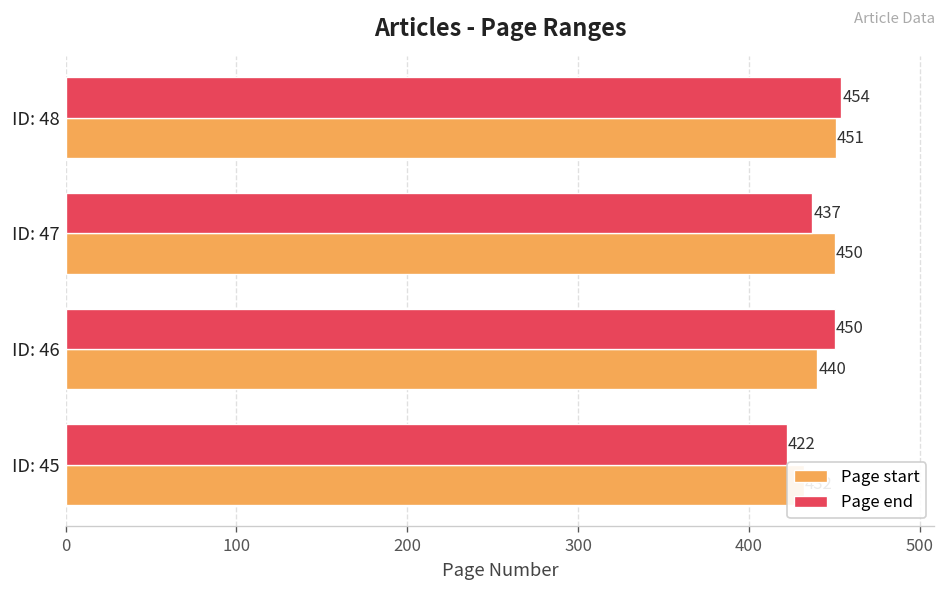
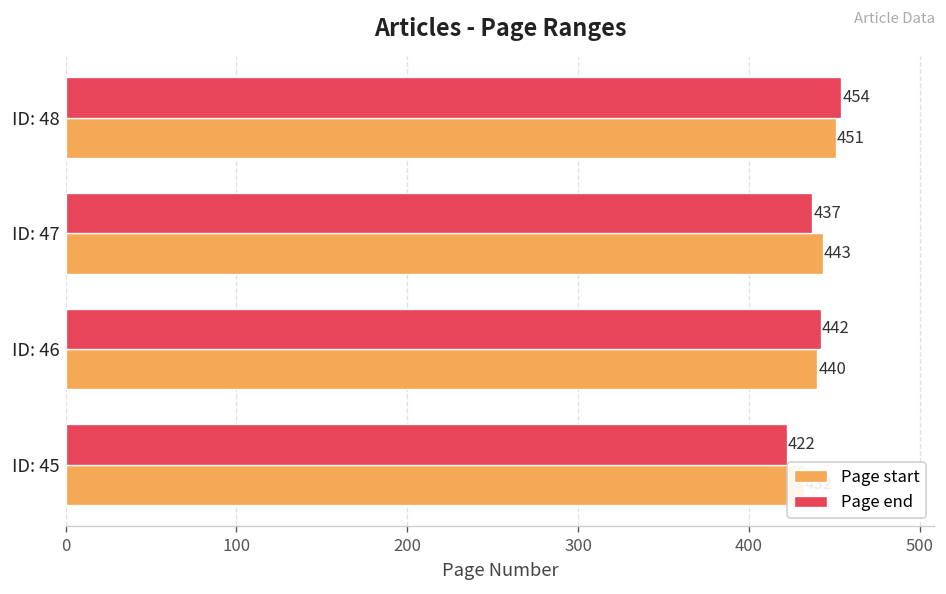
  {
    "Page start": {
      "ID: 48": 451,
-     "ID: 47": 450,
+     "ID: 47": 443,
      "ID: 46": 440
    },
    "Page end": {
      "ID: 48": 454,
      "ID: 47": 437,
-     "ID: 46": 450,
+     "ID: 46": 442,
      "ID: 45": 422
    }
  }
